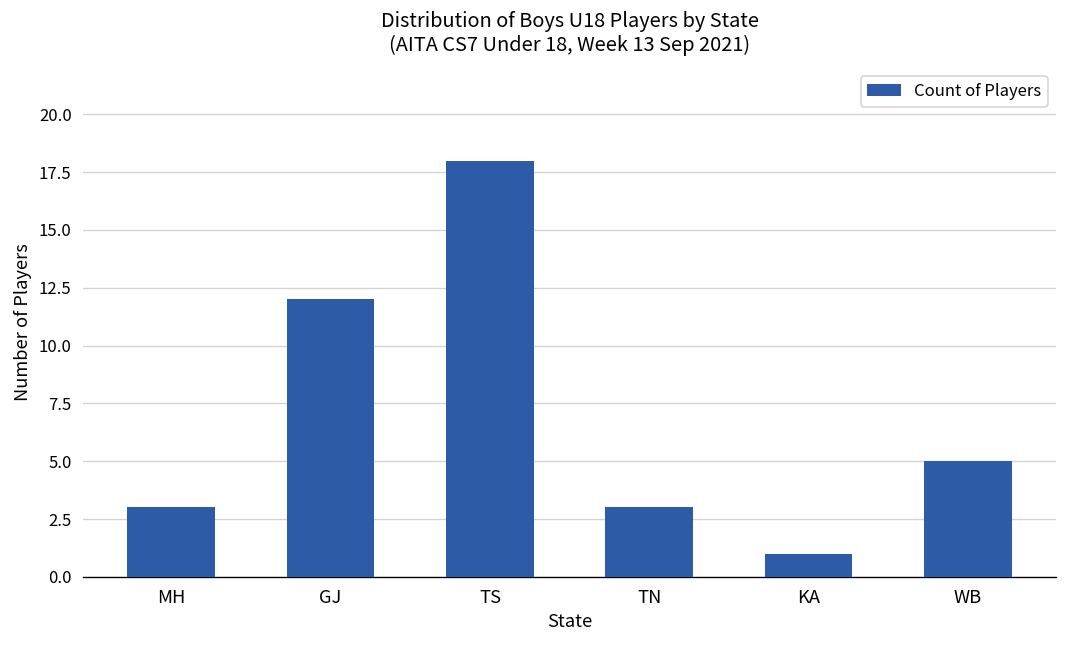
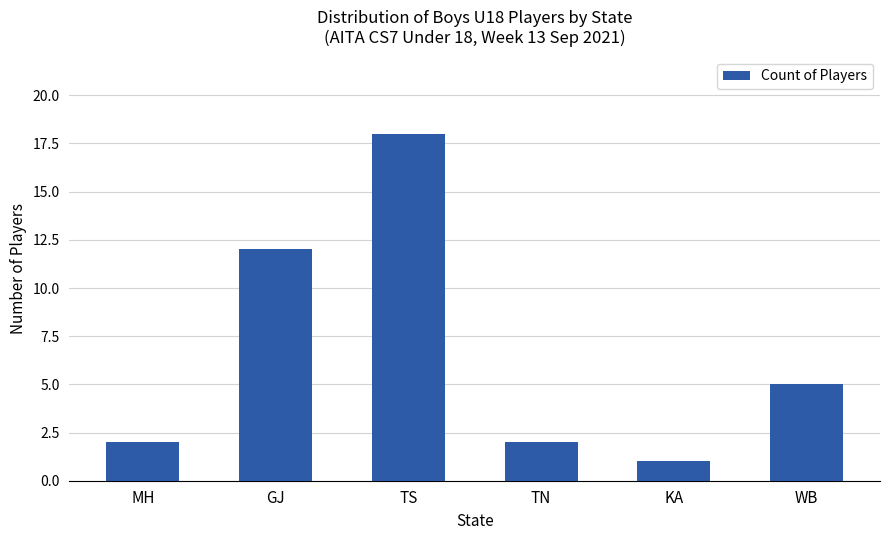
  {
-   "MH": 3,
+   "MH": 2,
    "GJ": 12,
    "TS": 18,
-   "TN": 3,
+   "TN": 2,
    "KA": 1,
    "WB": 5
  }
